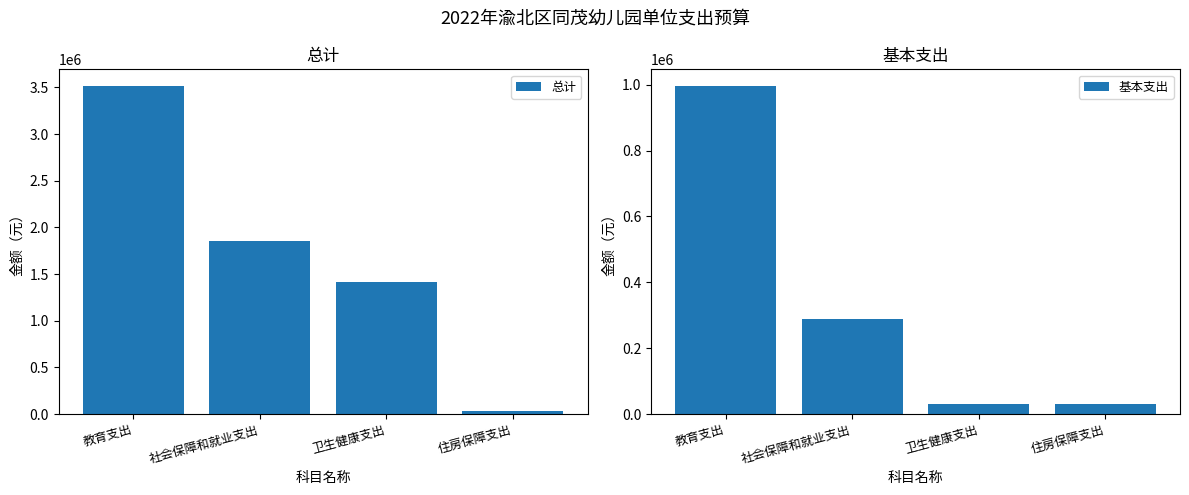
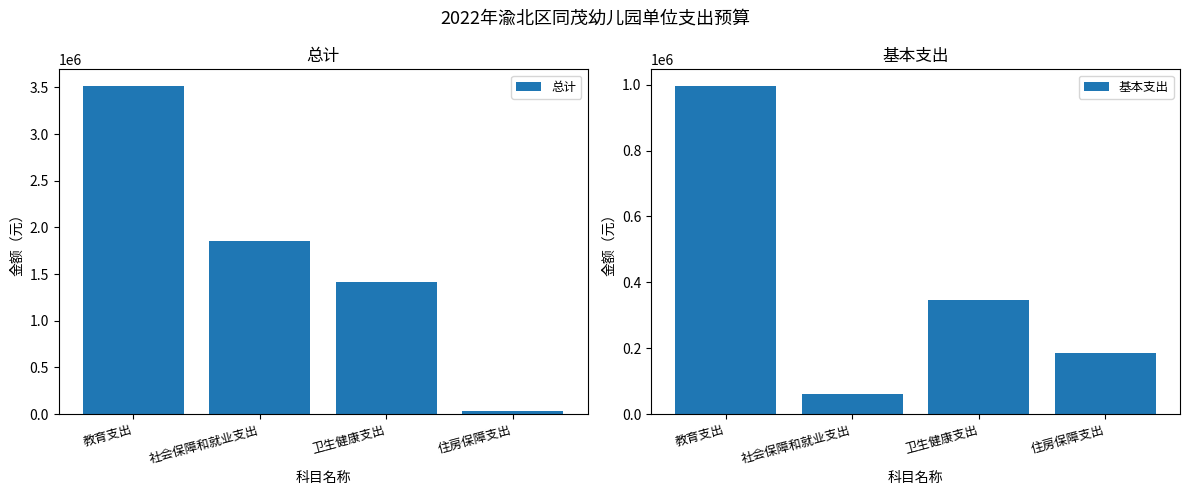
  {
    "总计": {
      "教育支出": 3500000,
      "社会保障和就业支出": 1900000,
      "卫生健康支出": 1400000,
      "住房保障支出": 0
    },
    "基本支出": {
      "教育支出": 1000000,
-     "社会保障和就业支出": 290000,
-     "卫生健康支出": 30000,
-     "住房保障支出": 30000
+     "社会保障和就业支出": 60000,
+     "卫生健康支出": 350000,
+     "住房保障支出": 180000
    }
  }
